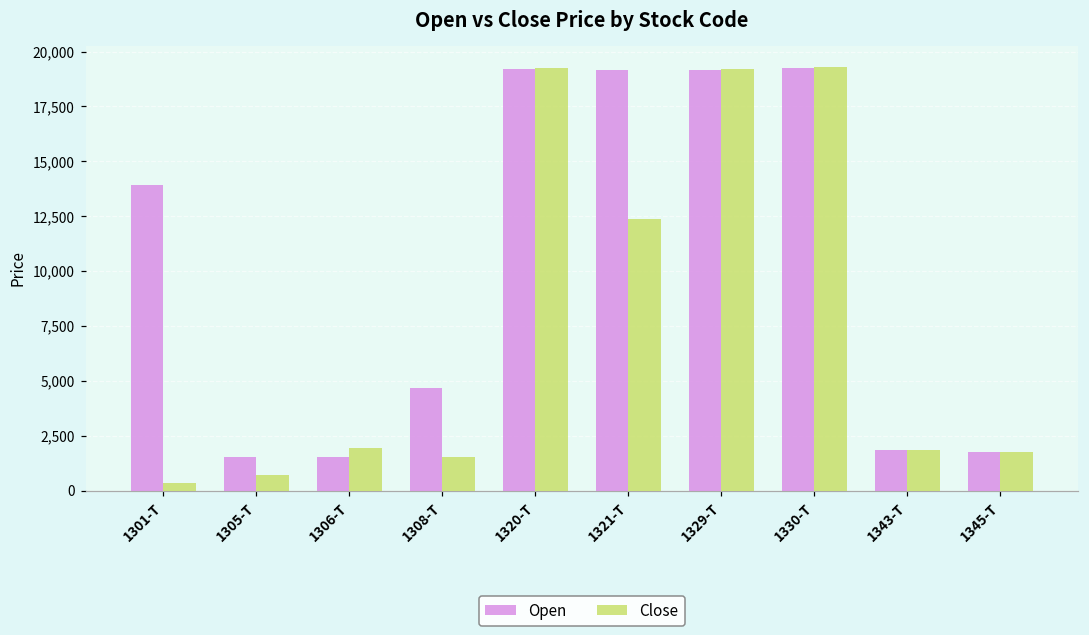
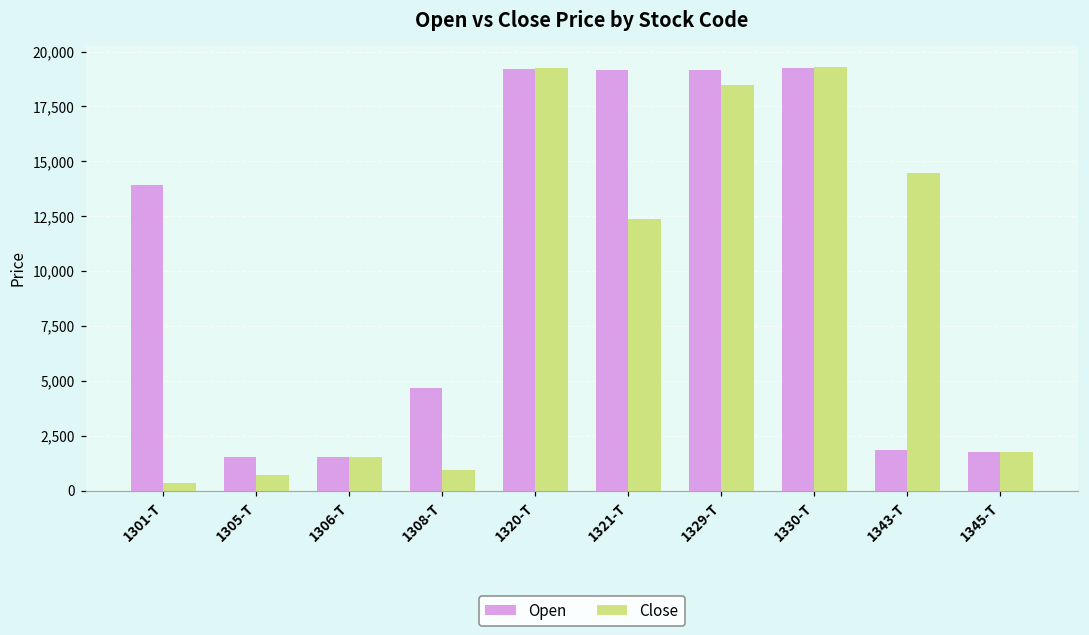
  {
    "Open": {
      "1301-T": "13,900",
      "1305-T": "1,600",
      "1306-T": "1,500",
      "1308-T": "4,700",
      "1320-T": "19,200",
      "1321-T": "19,200",
      "1329-T": "19,200",
      "1330-T": "19,200",
      "1343-T": "1,900",
      "1345-T": "1,800"
    },
    "Close": {
      "1301-T": "400",
      "1305-T": "700",
-     "1306-T": "2,000",
-     "1308-T": "1,500",
+     "1306-T": "1,500",
+     "1308-T": "1,000",
      "1320-T": "19,200",
      "1321-T": "12,400",
-     "1329-T": "19,200",
+     "1329-T": "18,500",
      "1330-T": "19,300",
-     "1343-T": "1,900",
+     "1343-T": "14,500",
      "1345-T": "1,800"
    }
  }
